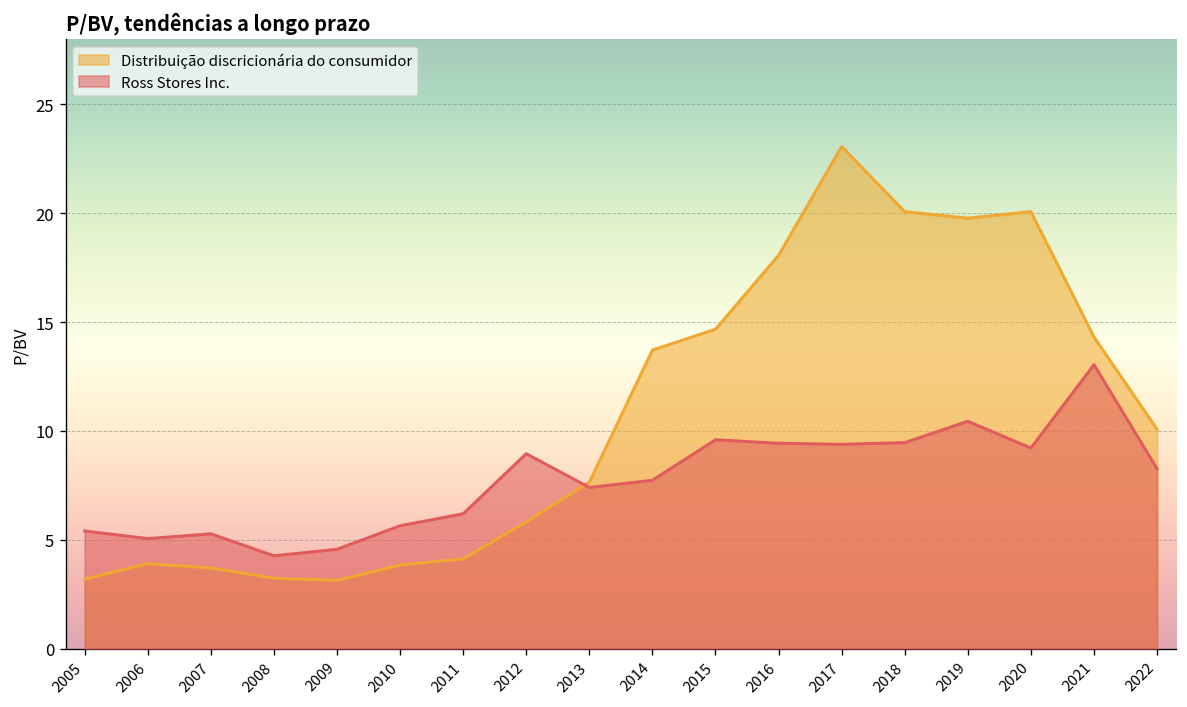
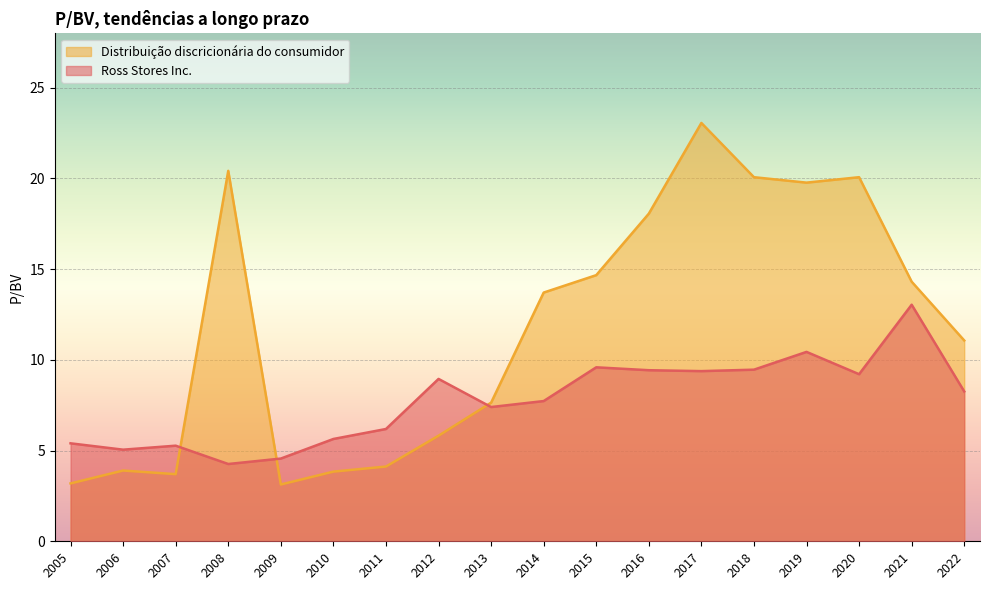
  {
    "Distribuição discricionária do consumidor": {
      "2005": 3.2,
      "2006": 3.9,
      "2007": 3.7,
-     "2008": 3.2,
+     "2008": 20.4,
      "2009": 3.1,
      "2010": 3.8,
      "2011": 4.1,
      "2012": 5.8,
      "2013": 7.6,
      "2014": 13.7,
      "2015": 14.7,
      "2016": 18.1,
      "2017": 23.1,
      "2018": 20.1,
      "2019": 19.8,
      "2020": 20.1,
      "2021": 14.3,
-     "2022": 10.1
+     "2022": 11.1
    },
    "Ross Stores Inc.": {
      "2005": 5.4,
      "2006": 5.1,
      "2007": 5.3,
      "2008": 4.3,
      "2009": 4.6,
      "2010": 5.6,
      "2011": 6.2,
      "2012": 9.0,
      "2013": 7.4,
      "2014": 7.7,
      "2015": 9.6,
      "2016": 9.4,
      "2017": 9.4,
      "2018": 9.5,
      "2019": 10.4,
      "2020": 9.2,
      "2021": 13.0,
      "2022": 8.3
    }
  }
